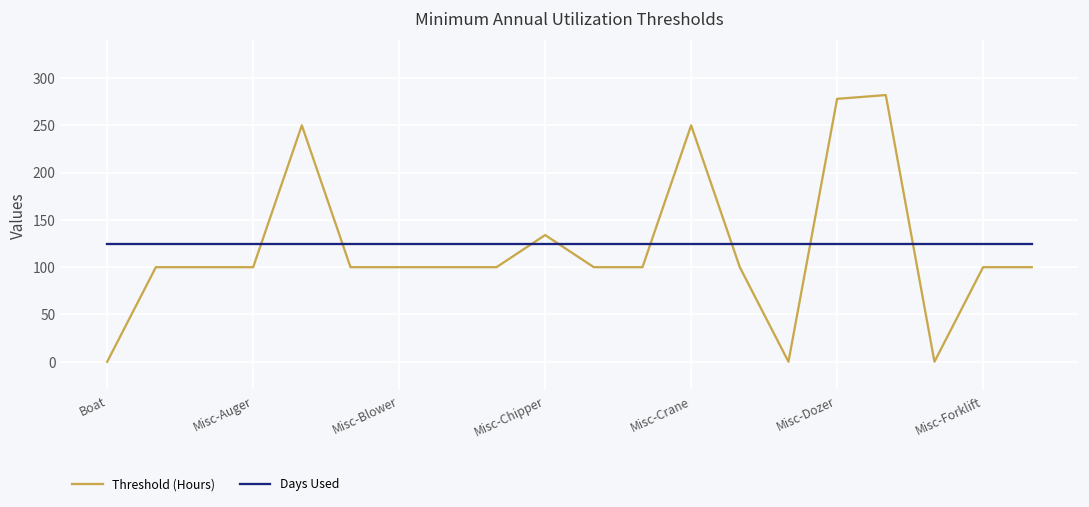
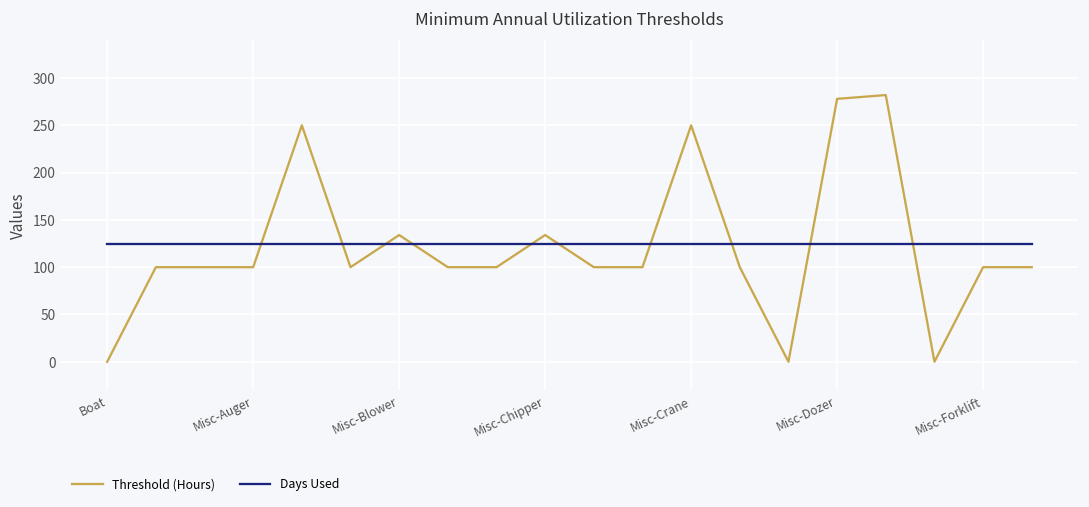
  {
    "Threshold (Hours)": {
      "Boat": 0,
      "Misc-Auger": 100,
-     "Misc-Blower": 100,
+     "Misc-Blower": 130,
      "Misc-Chipper": 130,
      "Misc-Crane": 250,
      "Misc-Dozer": 280,
      "Misc-Forklift": 100
    },
    "Days Used": {
      "Boat": 130,
      "Misc-Auger": 130,
      "Misc-Blower": 130,
      "Misc-Chipper": 130,
      "Misc-Crane": 130,
      "Misc-Dozer": 130,
      "Misc-Forklift": 130
    }
  }
